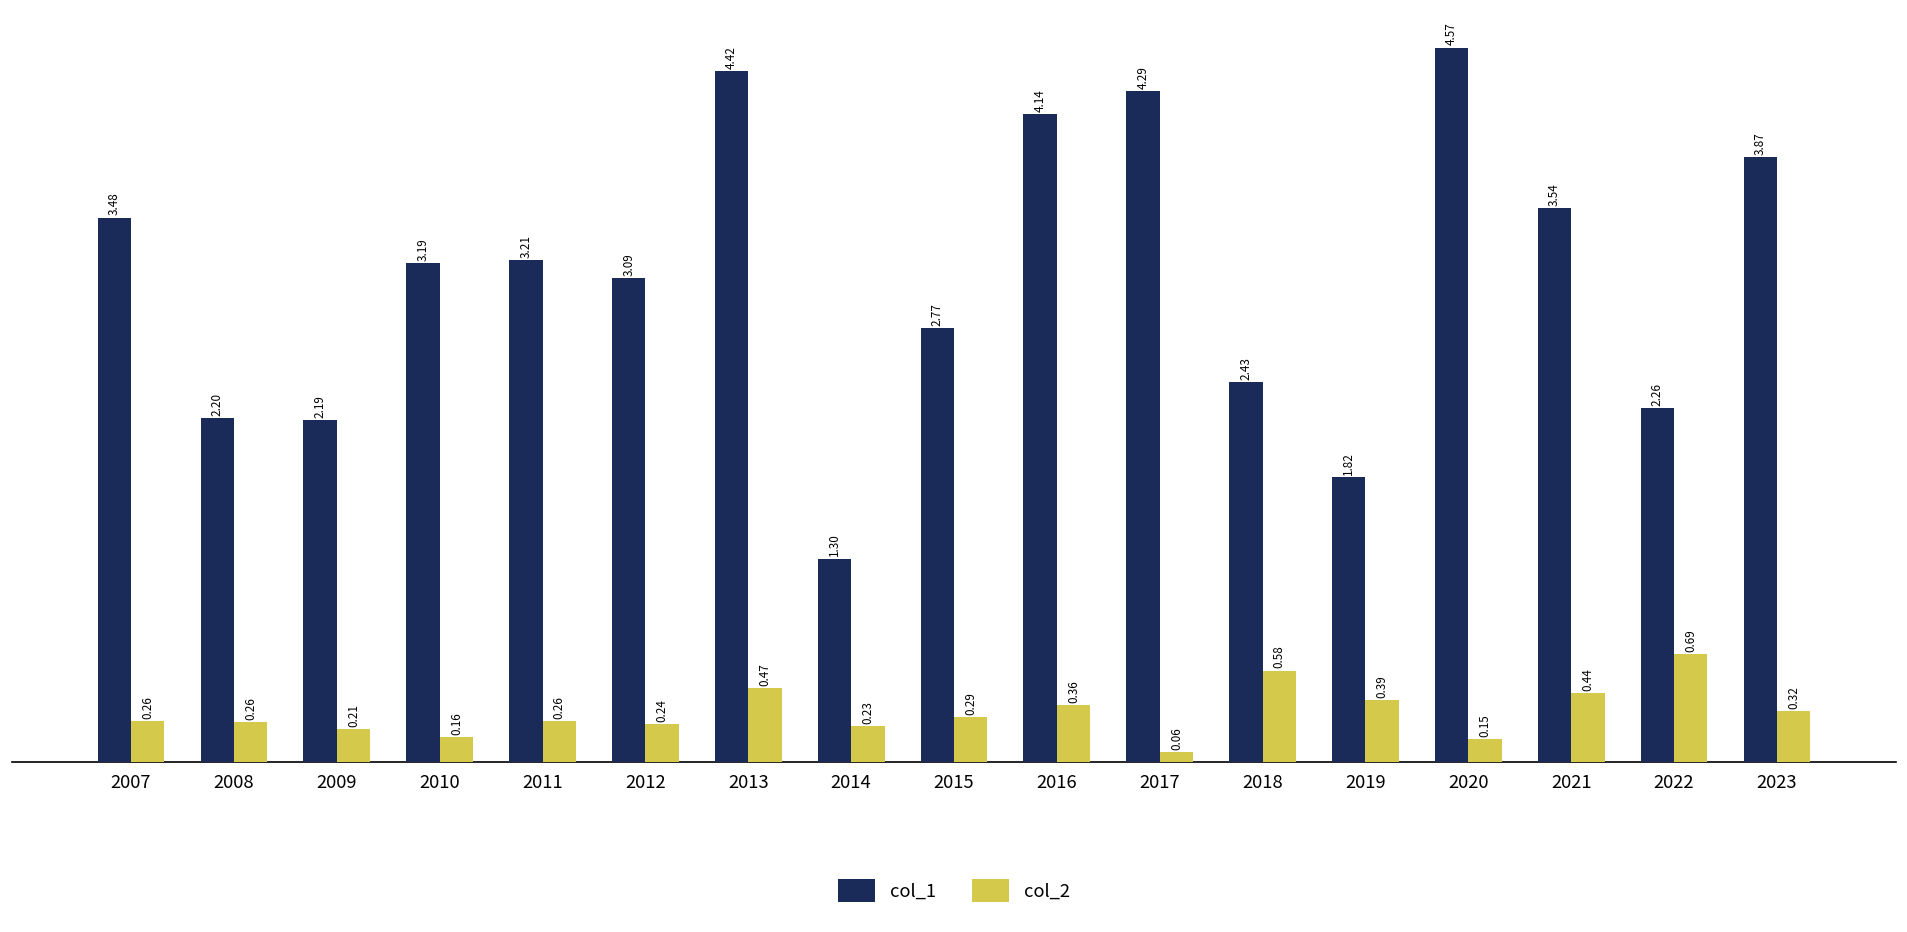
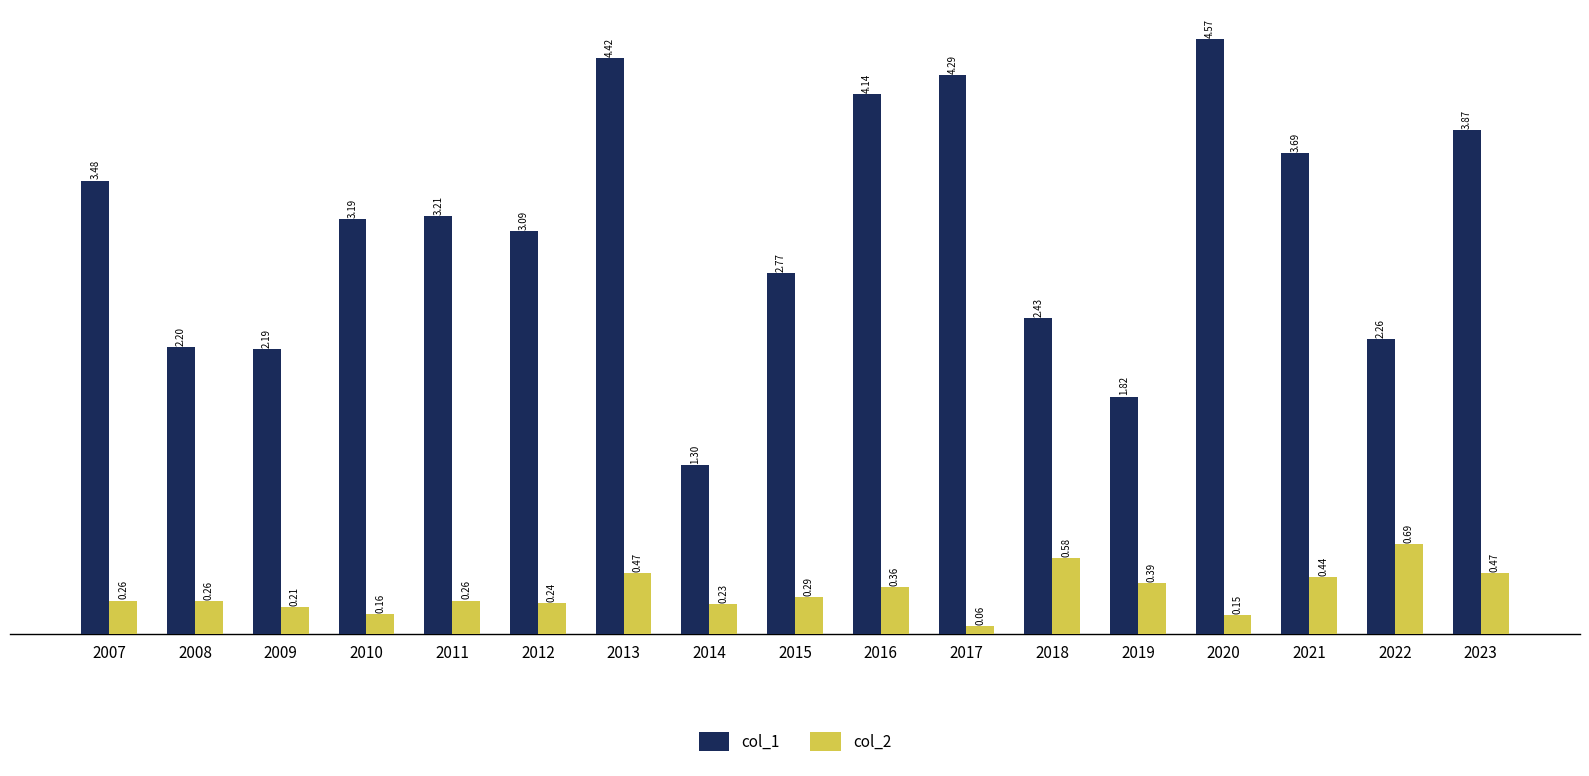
  {
    "col_1": {
      "2007": 3.48,
      "2008": 2.20,
      "2009": 2.19,
      "2010": 3.19,
      "2011": 3.21,
      "2012": 3.09,
      "2013": 4.42,
      "2014": 1.30,
      "2015": 2.77,
      "2016": 4.14,
      "2017": 4.29,
      "2018": 2.43,
      "2019": 1.82,
      "2020": 4.57,
-     "2021": 3.54,
+     "2021": 3.69,
      "2022": 2.26,
      "2023": 3.87
    },
    "col_2": {
      "2007": 0.26,
      "2008": 0.26,
      "2009": 0.21,
      "2010": 0.16,
      "2011": 0.26,
      "2012": 0.24,
      "2013": 0.47,
      "2014": 0.23,
      "2015": 0.29,
      "2016": 0.36,
      "2017": 0.06,
      "2018": 0.58,
      "2019": 0.39,
      "2020": 0.15,
      "2021": 0.44,
      "2022": 0.69,
-     "2023": 0.32
+     "2023": 0.47
    }
  }
